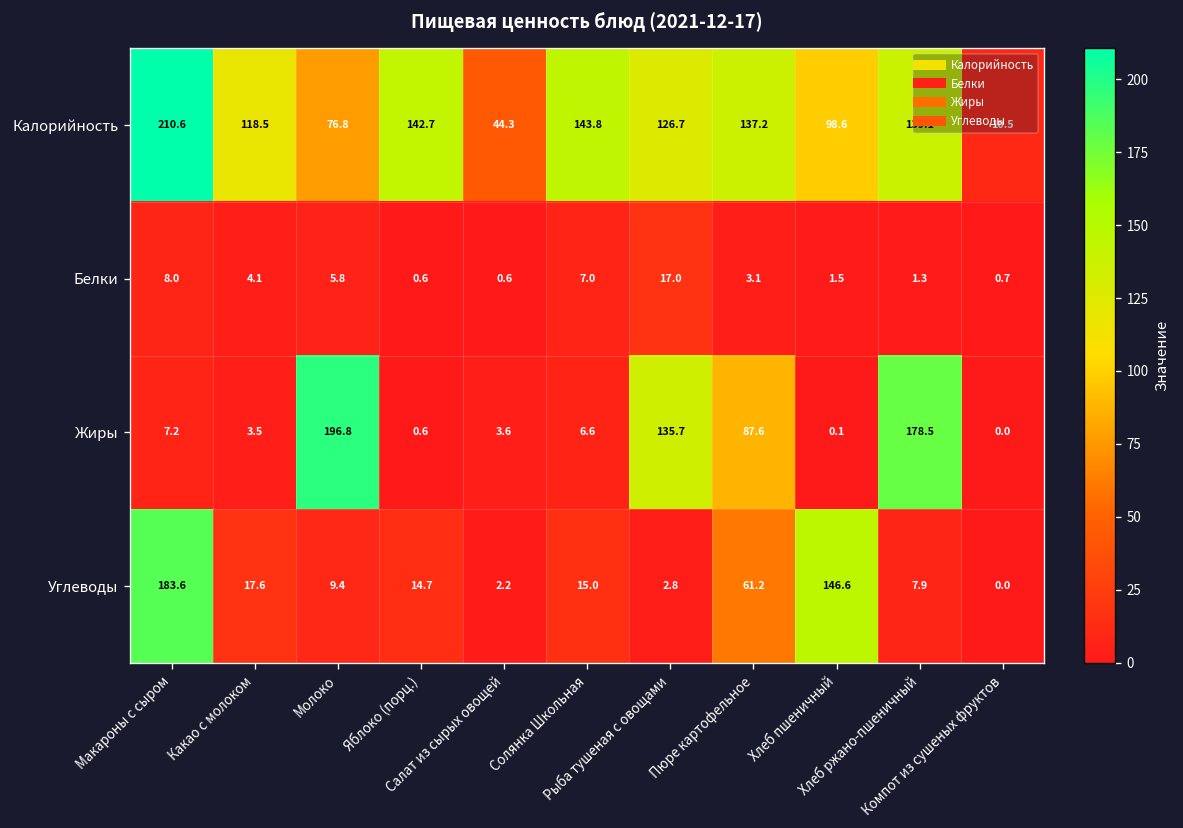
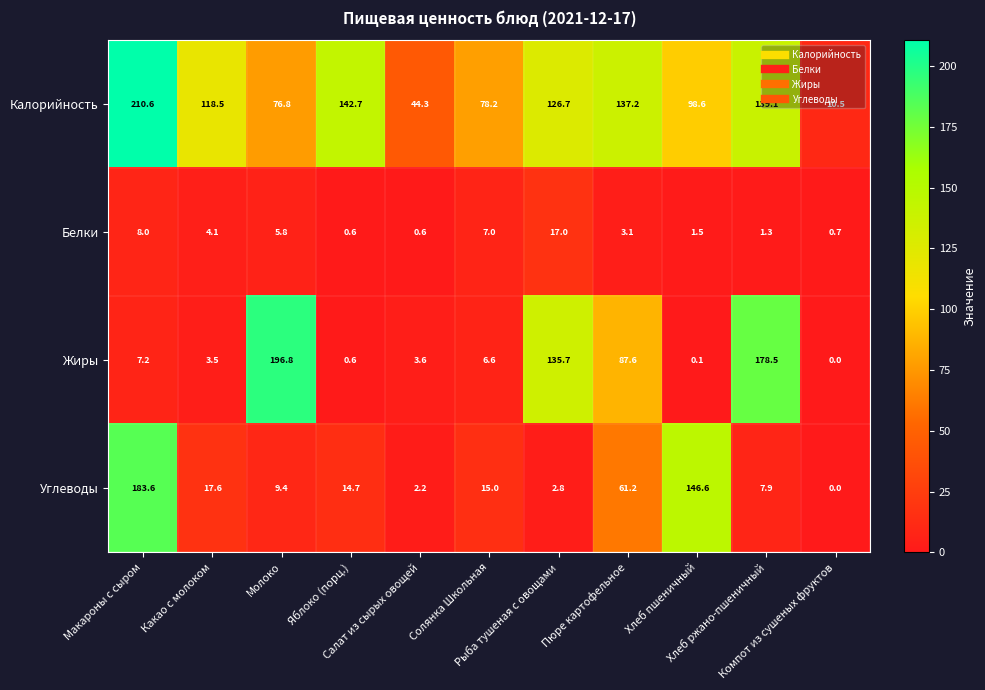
  {
    "Калорийность": {
      "Макароны с сыром": 210.6,
      "Какао с молоком": 118.5,
      "Молоко": 76.8,
      "Яблоко (порц.)": 142.7,
      "Салат из сырых овощей": 44.3,
-     "Солянка Школьная": 143.8,
+     "Солянка Школьная": 78.2,
      "Рыба тушеная с овощами": 126.7,
      "Пюре картофельное": 137.2,
      "Хлеб пшеничный": 98.6
    },
    "Белки": {
      "Макароны с сыром": 8.0,
      "Какао с молоком": 4.1,
      "Молоко": 5.8,
      "Яблоко (порц.)": 0.6,
      "Салат из сырых овощей": 0.6,
      "Солянка Школьная": 7.0,
      "Рыба тушеная с овощами": 17.0,
      "Пюре картофельное": 3.1,
      "Хлеб пшеничный": 1.5,
      "Хлеб ржано-пшеничный": 1.3,
      "Компот из сушеных фруктов": 0.7
    },
    "Жиры": {
      "Макароны с сыром": 7.2,
      "Какао с молоком": 3.5,
      "Молоко": 196.8,
      "Яблоко (порц.)": 0.6,
      "Салат из сырых овощей": 3.6,
      "Солянка Школьная": 6.6,
      "Рыба тушеная с овощами": 135.7,
      "Пюре картофельное": 87.6,
      "Хлеб пшеничный": 0.1,
      "Хлеб ржано-пшеничный": 178.5,
      "Компот из сушеных фруктов": 0.0
    },
    "Углеводы": {
      "Макароны с сыром": 183.6,
      "Какао с молоком": 17.6,
      "Молоко": 9.4,
      "Яблоко (порц.)": 14.7,
      "Салат из сырых овощей": 2.2,
      "Солянка Школьная": 15.0,
      "Рыба тушеная с овощами": 2.8,
      "Пюре картофельное": 61.2,
      "Хлеб пшеничный": 146.6,
      "Хлеб ржано-пшеничный": 7.9,
      "Компот из сушеных фруктов": 0.0
    }
  }
